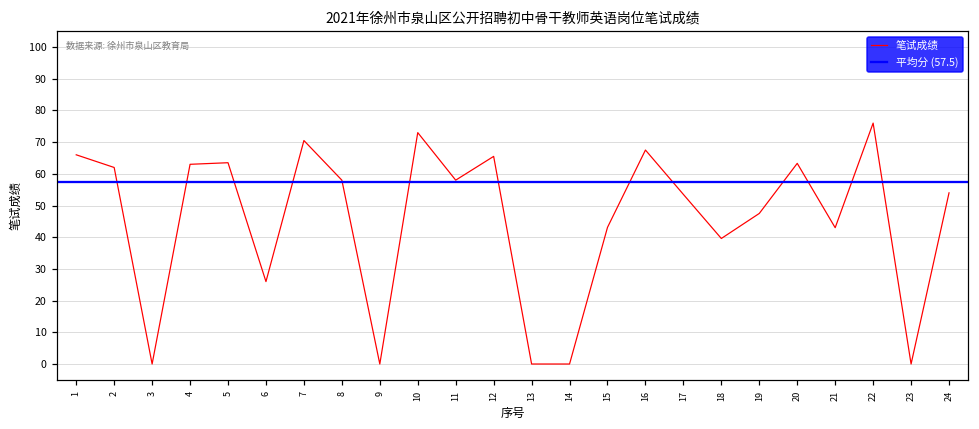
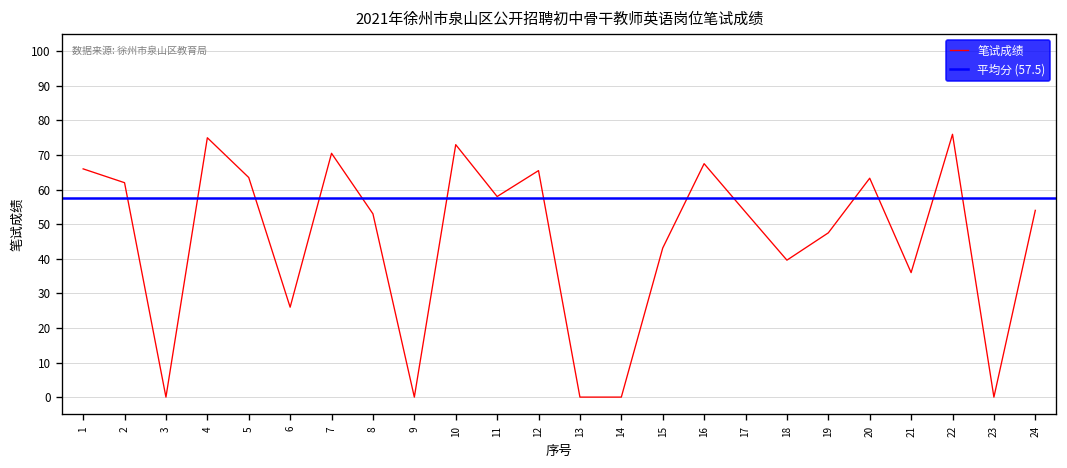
  {
    "1": 66,
    "2": 62,
    "3": 0,
-   "4": 63,
+   "4": 75,
    "5": 64,
    "6": 26,
    "7": 71,
-   "8": 58,
+   "8": 53,
    "9": 0,
    "10": 73,
    "11": 58,
    "12": 66,
    "13": 0,
    "14": 0,
    "15": 43,
    "16": 68,
    "17": 54,
    "18": 40,
    "19": 48,
    "20": 63,
-   "21": 43,
+   "21": 36,
    "22": 76,
    "23": 0,
    "24": 54
  }
